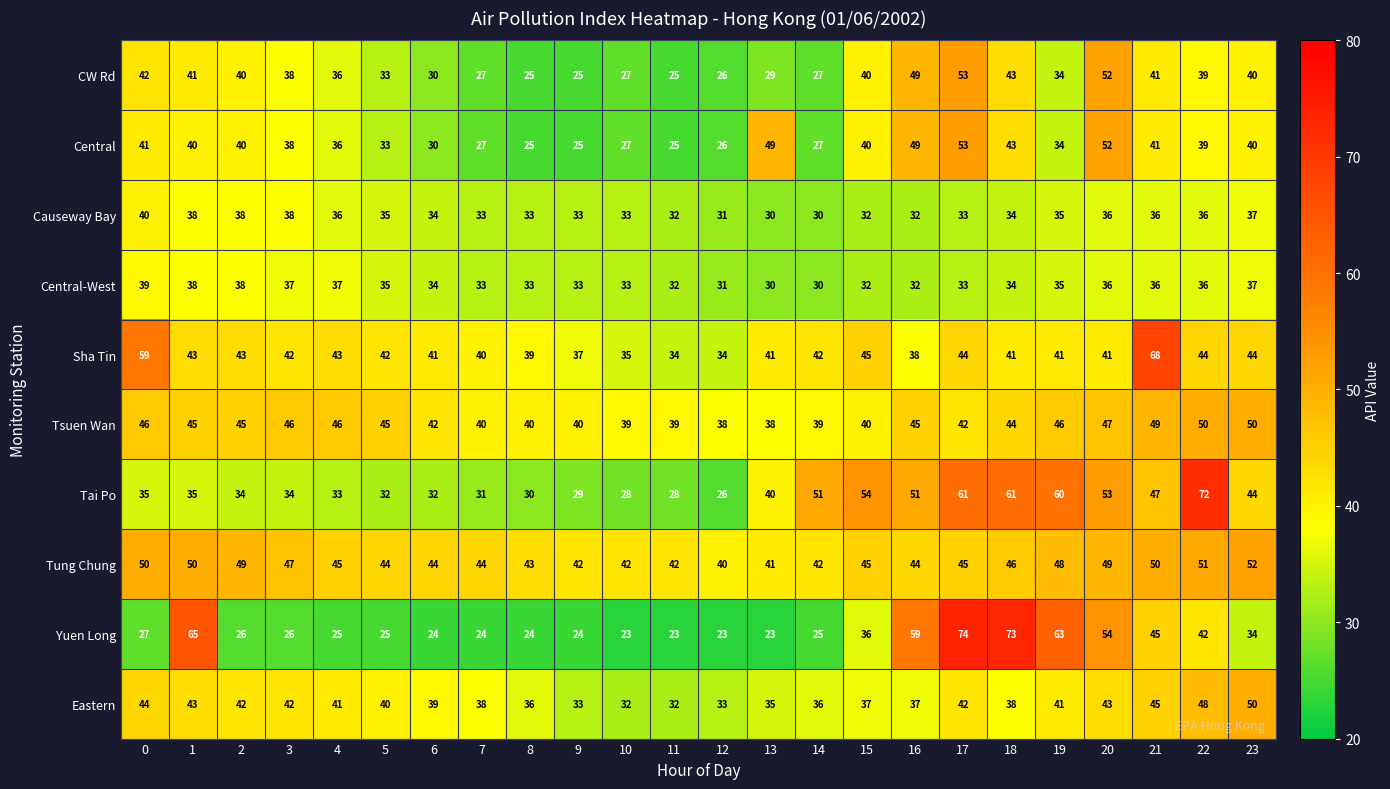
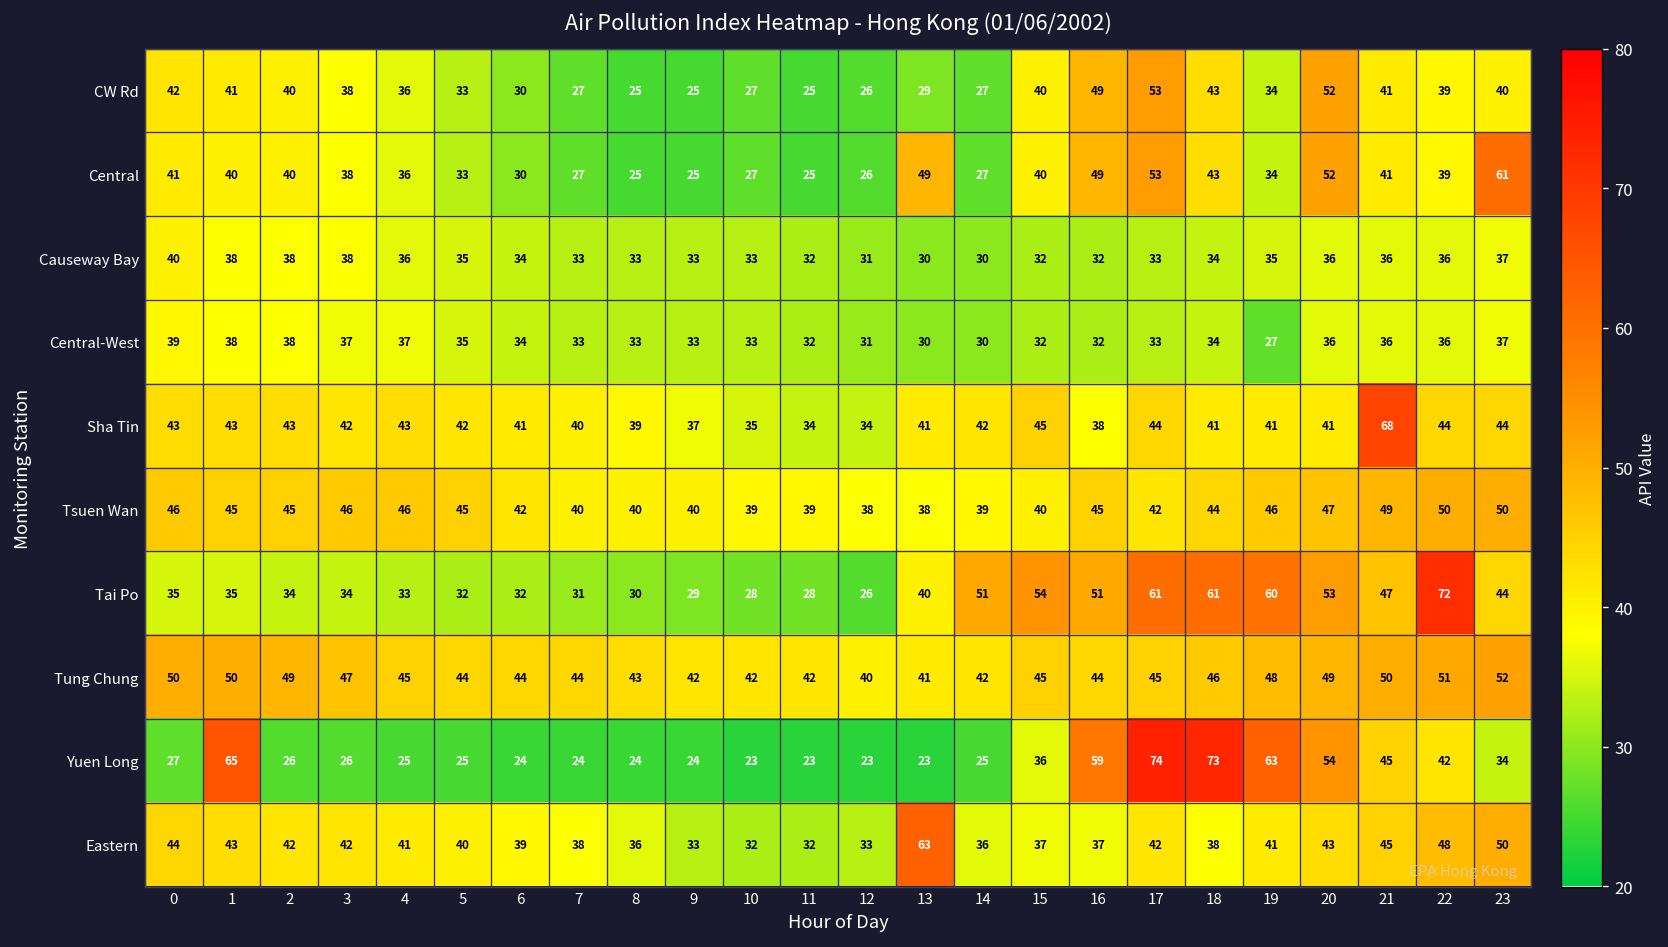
  {
    "Central": {
      "0": 41,
      "1": 40,
      "2": 40,
      "3": 38,
      "4": 36,
      "5": 33,
      "6": 30,
      "7": 27,
      "8": 25,
      "9": 25,
      "10": 27,
      "11": 25,
      "12": 26,
      "13": 49,
      "14": 27,
      "15": 40,
      "16": 49,
      "17": 53,
      "18": 43,
      "19": 34,
      "20": 52,
      "21": 41,
      "22": 39,
-     "23": 40
+     "23": 61
    },
    "Central-West": {
      "0": 39,
      "1": 38,
      "2": 38,
      "3": 37,
      "4": 37,
      "5": 35,
      "6": 34,
      "7": 33,
      "8": 33,
      "9": 33,
      "10": 33,
      "11": 32,
      "12": 31,
      "13": 30,
      "14": 30,
      "15": 32,
      "16": 32,
      "17": 33,
      "18": 34,
-     "19": 35,
+     "19": 27,
      "20": 36,
      "21": 36,
      "22": 36,
      "23": 37
    },
    "Sha Tin": {
-     "0": 59,
+     "0": 43,
      "1": 43,
      "2": 43,
      "3": 42,
      "4": 43,
      "5": 42,
      "6": 41,
      "7": 40,
      "8": 39,
      "9": 37,
      "10": 35,
      "11": 34,
      "12": 34,
      "13": 41,
      "14": 42,
      "15": 45,
      "16": 38,
      "17": 44,
      "18": 41,
      "19": 41,
      "20": 41,
      "21": 68,
      "22": 44,
      "23": 44
    },
    "Eastern": {
      "0": 44,
      "1": 43,
      "2": 42,
      "3": 42,
      "4": 41,
      "5": 40,
      "6": 39,
      "7": 38,
      "8": 36,
      "9": 33,
      "10": 32,
      "11": 32,
      "12": 33,
-     "13": 35,
+     "13": 63,
      "14": 36,
      "15": 37,
      "16": 37,
      "17": 42,
      "18": 38,
      "19": 41,
      "20": 43,
      "21": 45,
      "23": 50
    }
  }
